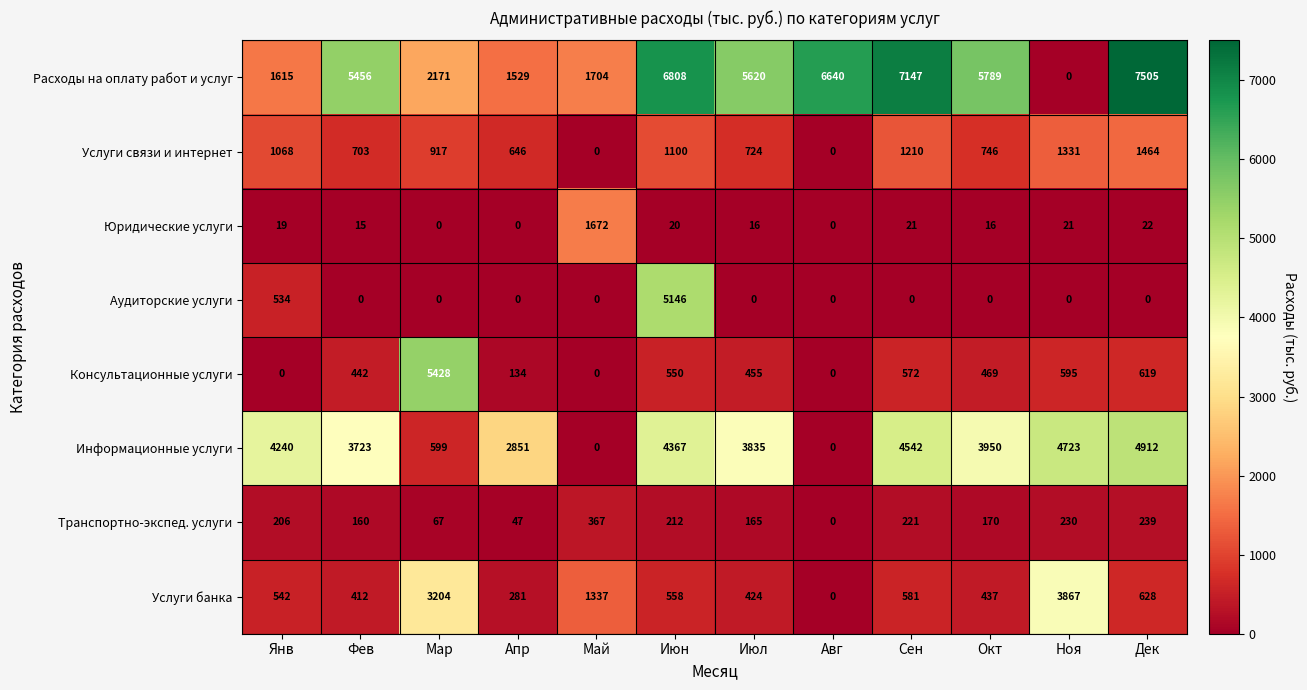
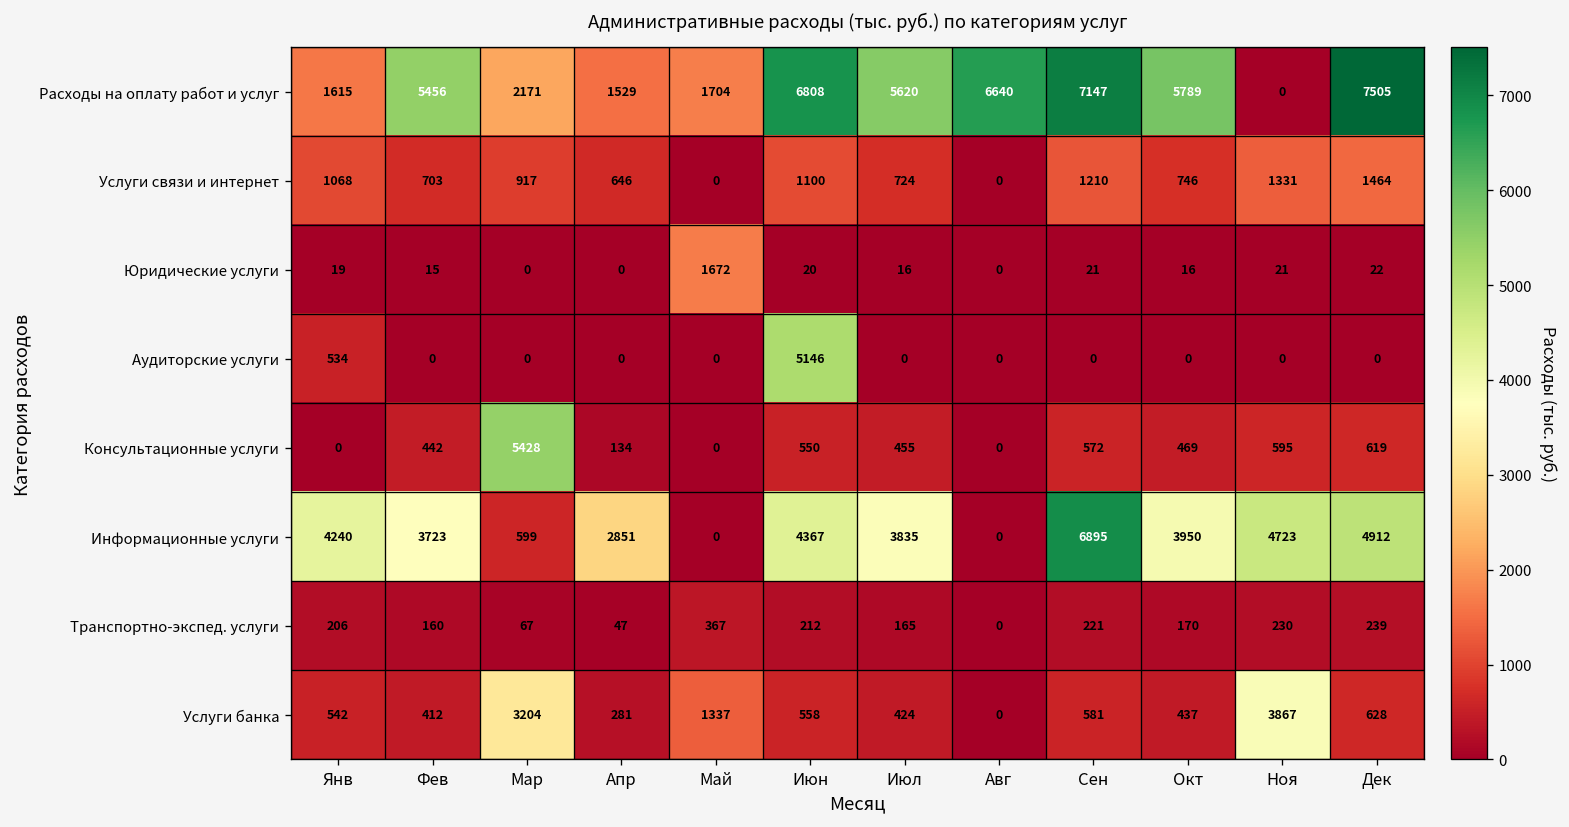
  {
    "Расходы на оплату работ и услуг": {
      "Янв": 1615,
      "Фев": 5456,
      "Мар": 2171,
      "Апр": 1529,
      "Май": 1704,
      "Июн": 6808,
      "Июл": 5620,
      "Авг": 6640,
      "Сен": 7147,
      "Окт": 5789,
      "Ноя": 0,
      "Дек": 7505
    },
    "Услуги связи и интернет": {
      "Янв": 1068,
      "Фев": 703,
      "Мар": 917,
      "Апр": 646,
      "Май": 0,
      "Июн": 1100,
      "Июл": 724,
      "Авг": 0,
      "Сен": 1210,
      "Окт": 746,
      "Ноя": 1331,
      "Дек": 1464
    },
    "Юридические услуги": {
      "Янв": 19,
      "Фев": 15,
      "Мар": 0,
      "Апр": 0,
      "Май": 1672,
      "Июн": 20,
      "Июл": 16,
      "Авг": 0,
      "Сен": 21,
      "Окт": 16,
      "Ноя": 21,
      "Дек": 22
    },
    "Аудиторские услуги": {
      "Янв": 534,
      "Фев": 0,
      "Мар": 0,
      "Апр": 0,
      "Май": 0,
      "Июн": 5146,
      "Июл": 0,
      "Авг": 0,
      "Сен": 0,
      "Окт": 0,
      "Ноя": 0,
      "Дек": 0
    },
    "Консультационные услуги": {
      "Янв": 0,
      "Фев": 442,
      "Мар": 5428,
      "Апр": 134,
      "Май": 0,
      "Июн": 550,
      "Июл": 455,
      "Авг": 0,
      "Сен": 572,
      "Окт": 469,
      "Ноя": 595,
      "Дек": 619
    },
    "Информационные услуги": {
      "Янв": 4240,
      "Фев": 3723,
      "Мар": 599,
      "Апр": 2851,
      "Май": 0,
      "Июн": 4367,
      "Июл": 3835,
      "Авг": 0,
-     "Сен": 4542,
+     "Сен": 6895,
      "Окт": 3950,
      "Ноя": 4723,
      "Дек": 4912
    },
    "Транспортно-экспед. услуги": {
      "Янв": 206,
      "Фев": 160,
      "Мар": 67,
      "Апр": 47,
      "Май": 367,
      "Июн": 212,
      "Июл": 165,
      "Авг": 0,
      "Сен": 221,
      "Окт": 170,
      "Ноя": 230,
      "Дек": 239
    },
    "Услуги банка": {
      "Янв": 542,
      "Фев": 412,
      "Мар": 3204,
      "Апр": 281,
      "Май": 1337,
      "Июн": 558,
      "Июл": 424,
      "Авг": 0,
      "Сен": 581,
      "Окт": 437,
      "Ноя": 3867,
      "Дек": 628
    }
  }
